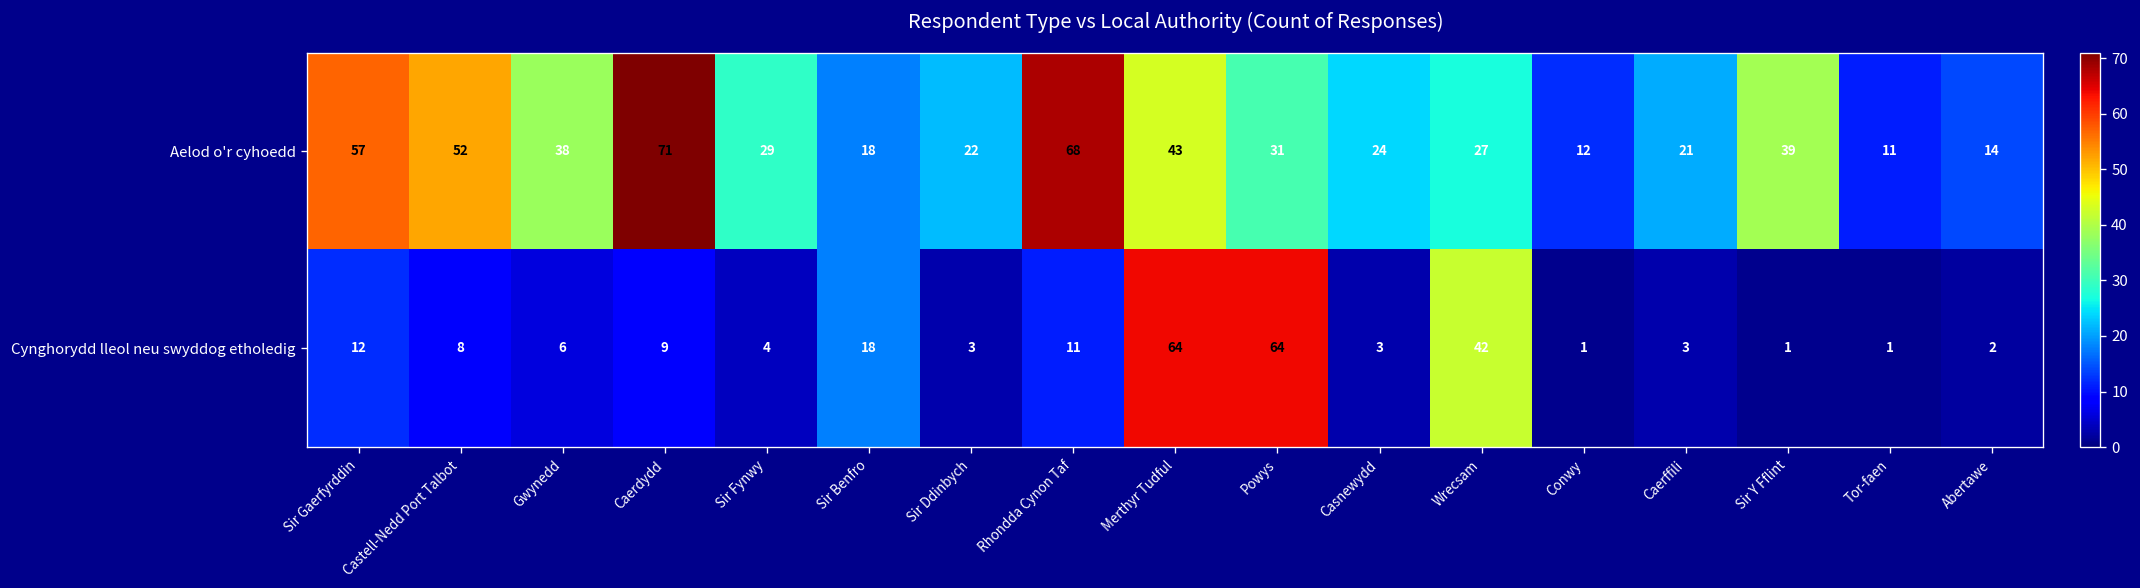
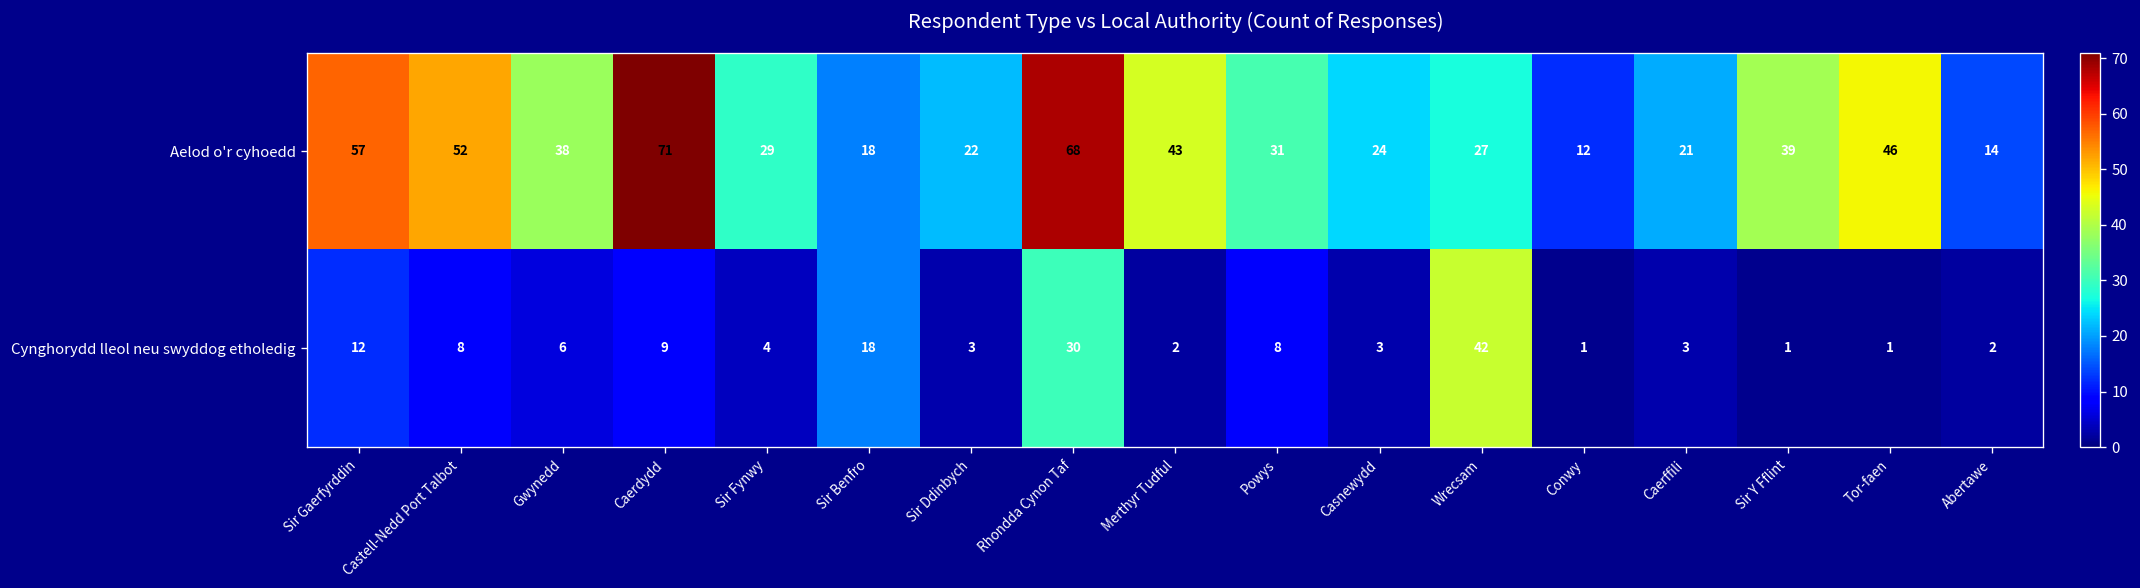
  {
    "Aelod o'r cyhoedd": {
      "Sir Gaerfyrddin": 57,
      "Castell-Nedd Port Talbot": 52,
      "Gwynedd": 38,
      "Caerdydd": 71,
      "Sir Fynwy": 29,
      "Sir Benfro": 18,
      "Sir Ddinbych": 22,
      "Rhondda Cynon Taf": 68,
      "Merthyr Tudful": 43,
      "Powys": 31,
      "Casnewydd": 24,
      "Wrecsam": 27,
      "Conwy": 12,
      "Caerffili": 21,
      "Sir Y Fflint": 39,
-     "Tor-faen": 11,
+     "Tor-faen": 46,
      "Abertawe": 14
    },
    "Cynghorydd lleol neu swyddog etholedig": {
      "Sir Gaerfyrddin": 12,
      "Castell-Nedd Port Talbot": 8,
      "Gwynedd": 6,
      "Caerdydd": 9,
      "Sir Fynwy": 4,
      "Sir Benfro": 18,
      "Sir Ddinbych": 3,
-     "Rhondda Cynon Taf": 11,
-     "Merthyr Tudful": 64,
-     "Powys": 64,
+     "Rhondda Cynon Taf": 30,
+     "Merthyr Tudful": 2,
+     "Powys": 8,
      "Casnewydd": 3,
      "Wrecsam": 42,
      "Conwy": 1,
      "Caerffili": 3,
      "Sir Y Fflint": 1,
      "Tor-faen": 1,
      "Abertawe": 2
    }
  }
